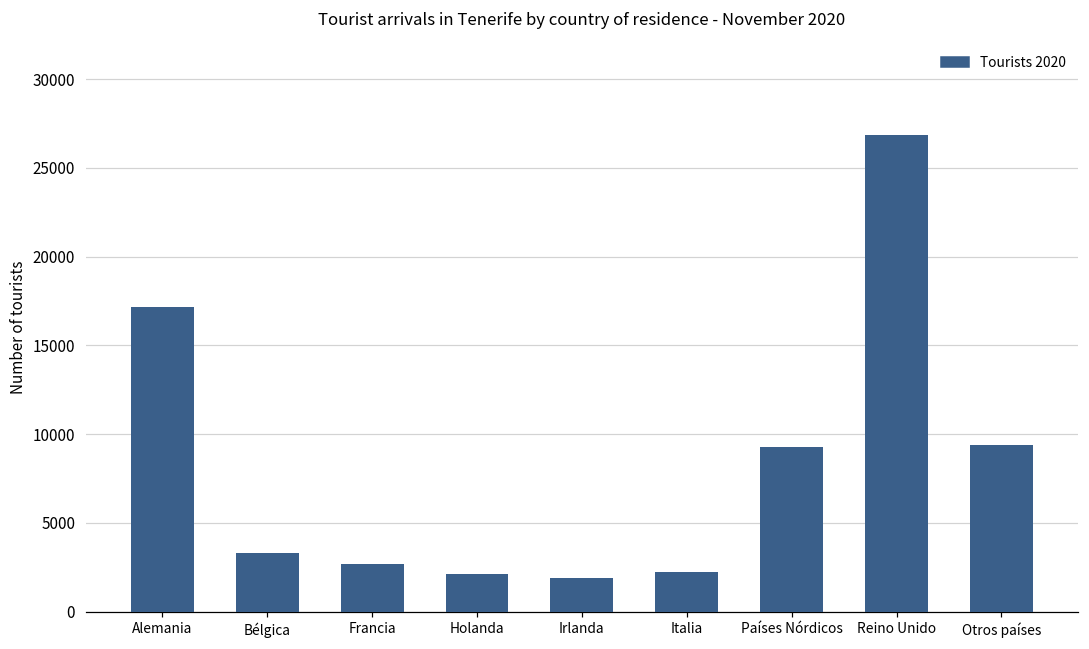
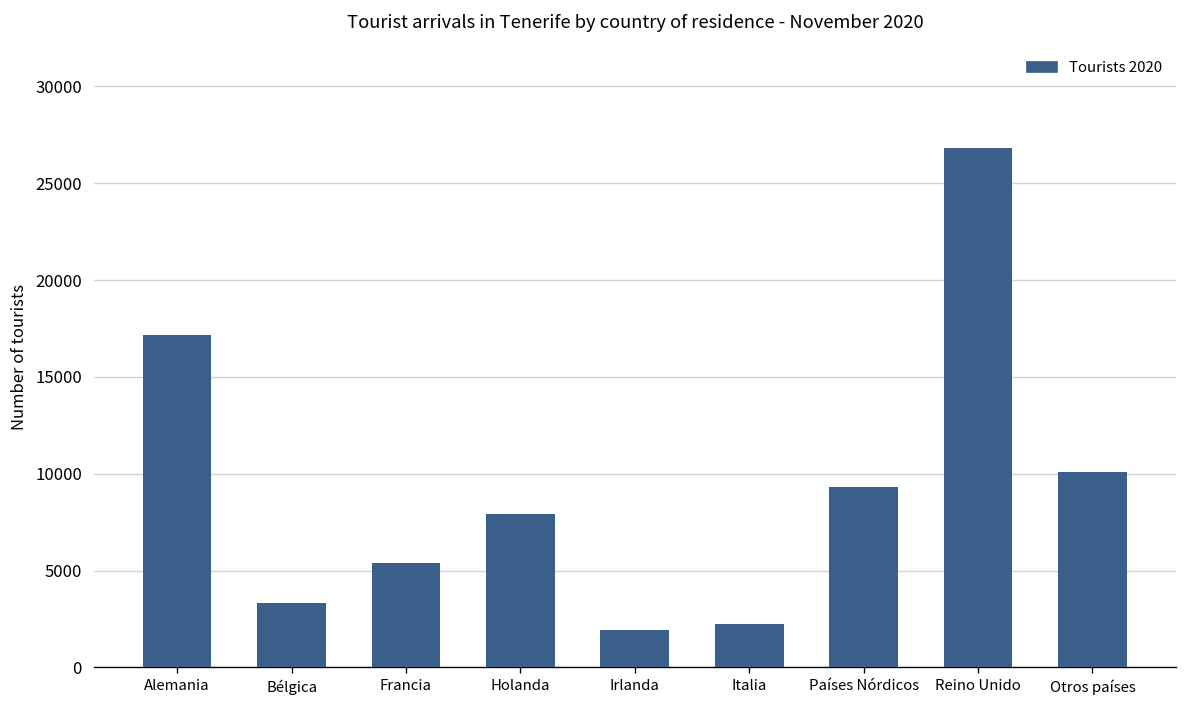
  {
    "Alemania": 17200,
    "Bélgica": 3300,
-   "Francia": 2700,
-   "Holanda": 2100,
+   "Francia": 5400,
+   "Holanda": 7900,
    "Irlanda": 1900,
    "Italia": 2200,
    "Países Nórdicos": 9300,
    "Reino Unido": 26800,
-   "Otros países": 9400
+   "Otros países": 10100
  }
